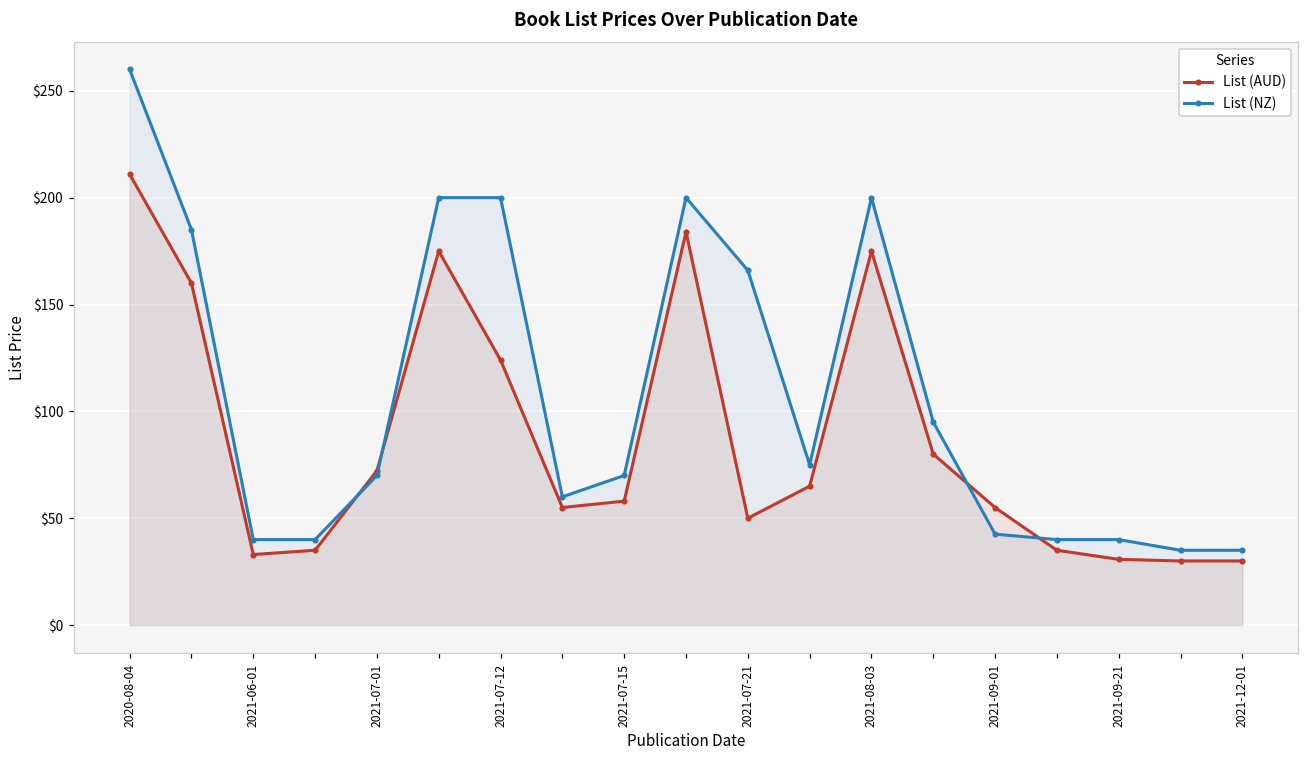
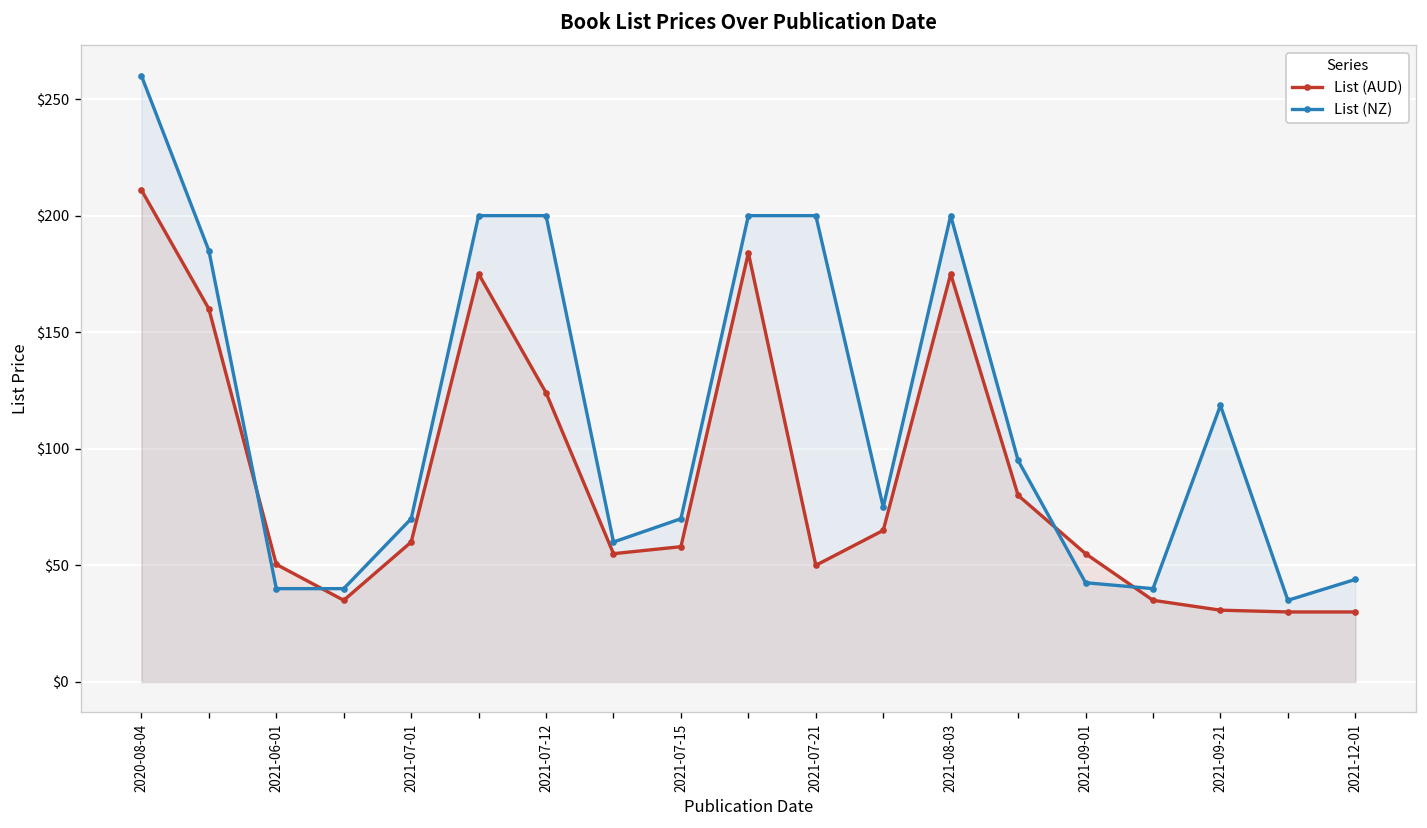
  {
    "List (AUD)": {
      "2020-08-04": "$211",
-     "2021-06-01": "$33",
-     "2021-07-01": "$72",
+     "2021-06-01": "$50",
+     "2021-07-01": "$60",
      "2021-07-12": "$124",
      "2021-07-15": "$58",
      "2021-07-21": "$50",
      "2021-08-03": "$175",
      "2021-09-01": "$55",
      "2021-09-21": "$31",
      "2021-12-01": "$30"
    },
    "List (NZ)": {
      "2020-08-04": "$260",
      "2021-06-01": "$40",
      "2021-07-01": "$70",
      "2021-07-12": "$200",
      "2021-07-15": "$70",
-     "2021-07-21": "$166",
+     "2021-07-21": "$200",
      "2021-08-03": "$200",
      "2021-09-01": "$43",
-     "2021-09-21": "$40",
-     "2021-12-01": "$35"
+     "2021-09-21": "$119",
+     "2021-12-01": "$44"
    }
  }
